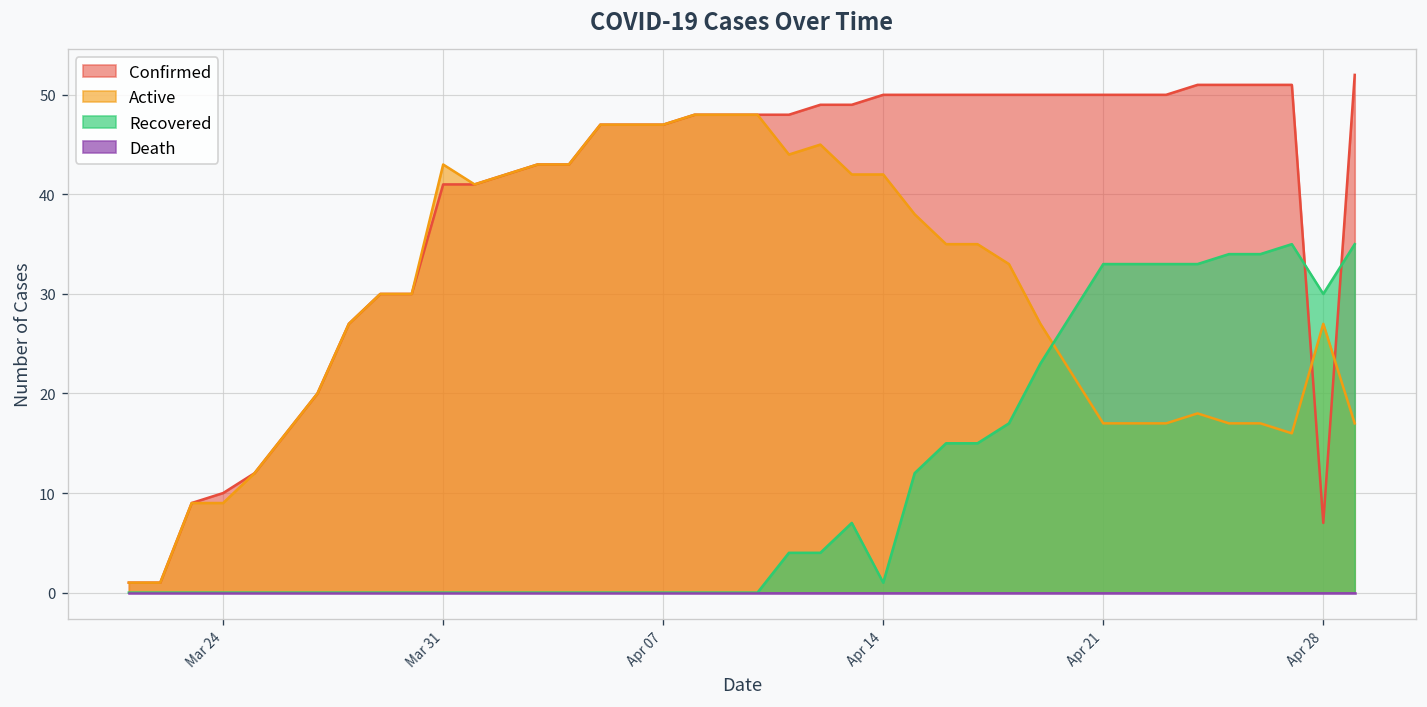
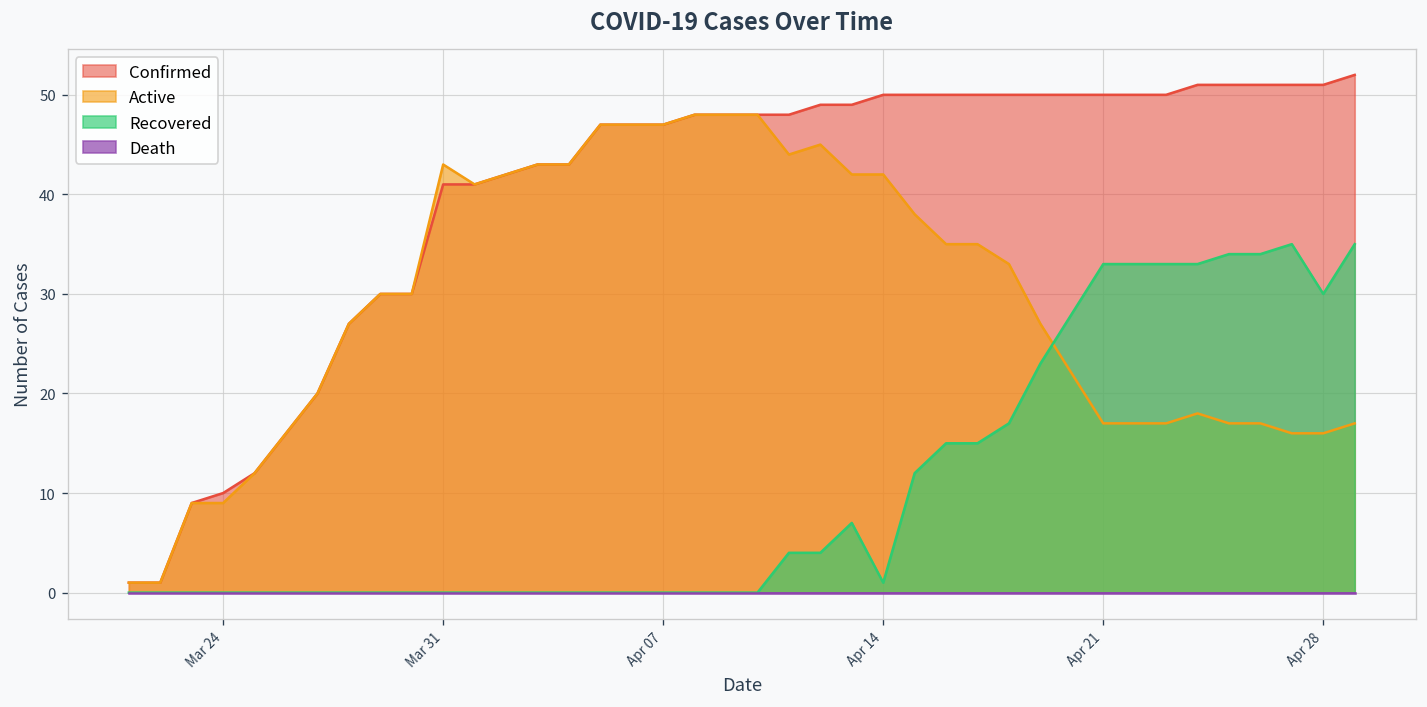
  {
    "Confirmed": {
      "Mar 24": 10,
      "Mar 31": 41,
      "Apr 14": 50,
      "Apr 21": 50,
-     "Apr 28": 7
+     "Apr 28": 51
    },
    "Active": {
      "Mar 24": 9,
      "Mar 31": 43,
      "Apr 14": 42,
      "Apr 21": 17,
-     "Apr 28": 27
+     "Apr 28": 16
    },
    "Recovered": {
      "Apr 14": 1,
      "Apr 21": 33,
      "Apr 28": 30
    },
    "Death": {
      "Apr 14": 0,
      "Apr 21": 0,
      "Apr 28": 0
    }
  }
